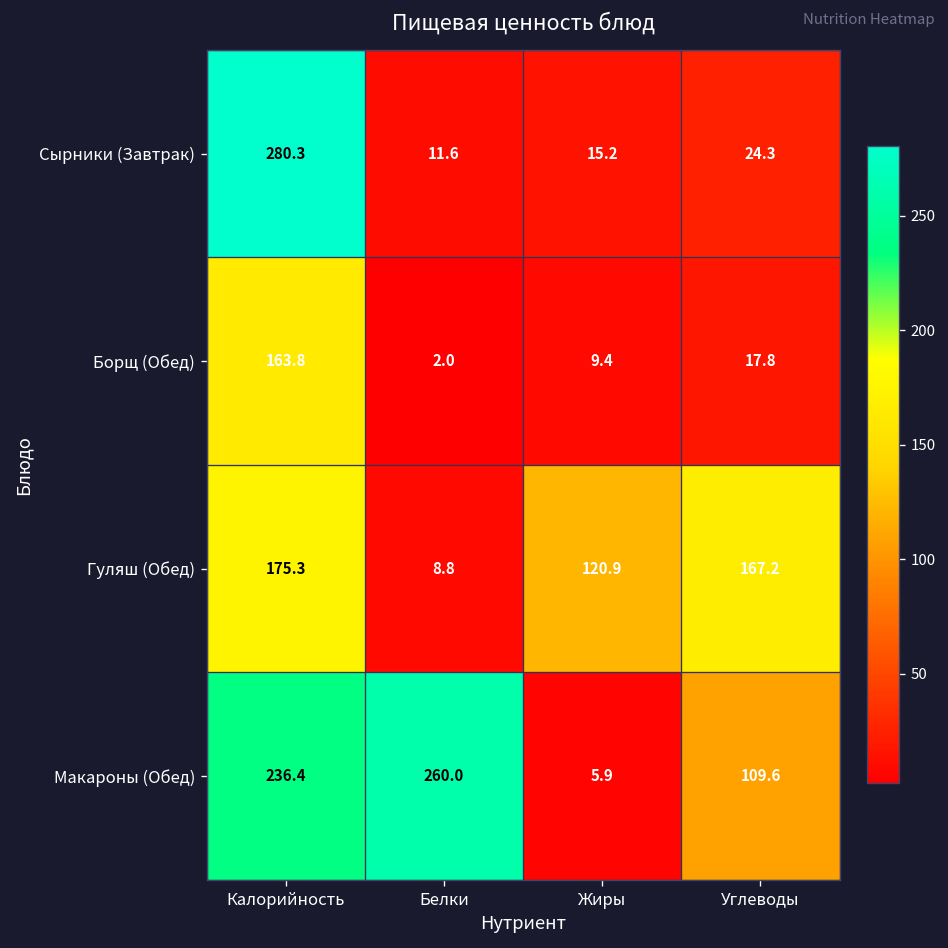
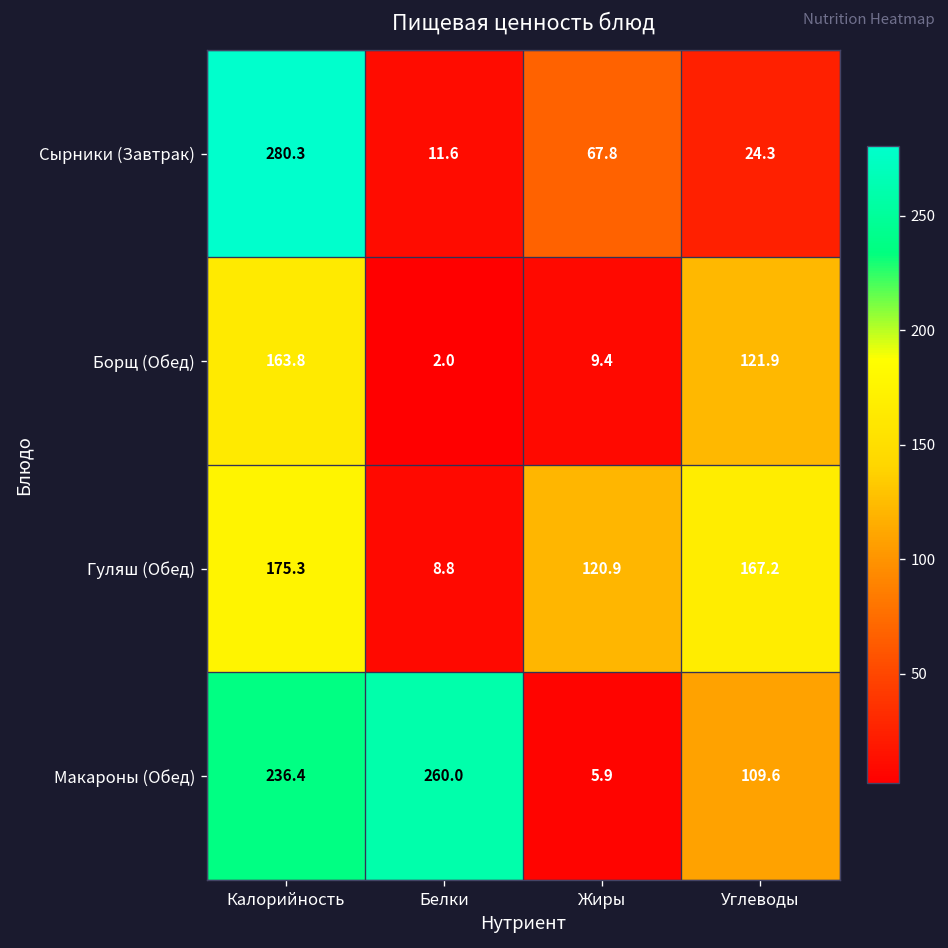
  {
    "Сырники (Завтрак)": {
      "Калорийность": 280.3,
      "Белки": 11.6,
-     "Жиры": 15.2,
+     "Жиры": 67.8,
      "Углеводы": 24.3
    },
    "Борщ (Обед)": {
      "Калорийность": 163.8,
      "Белки": 2.0,
      "Жиры": 9.4,
-     "Углеводы": 17.8
+     "Углеводы": 121.9
    },
    "Гуляш (Обед)": {
      "Калорийность": 175.3,
      "Белки": 8.8,
      "Жиры": 120.9,
      "Углеводы": 167.2
    },
    "Макароны (Обед)": {
      "Калорийность": 236.4,
      "Белки": 260.0,
      "Жиры": 5.9,
      "Углеводы": 109.6
    }
  }
